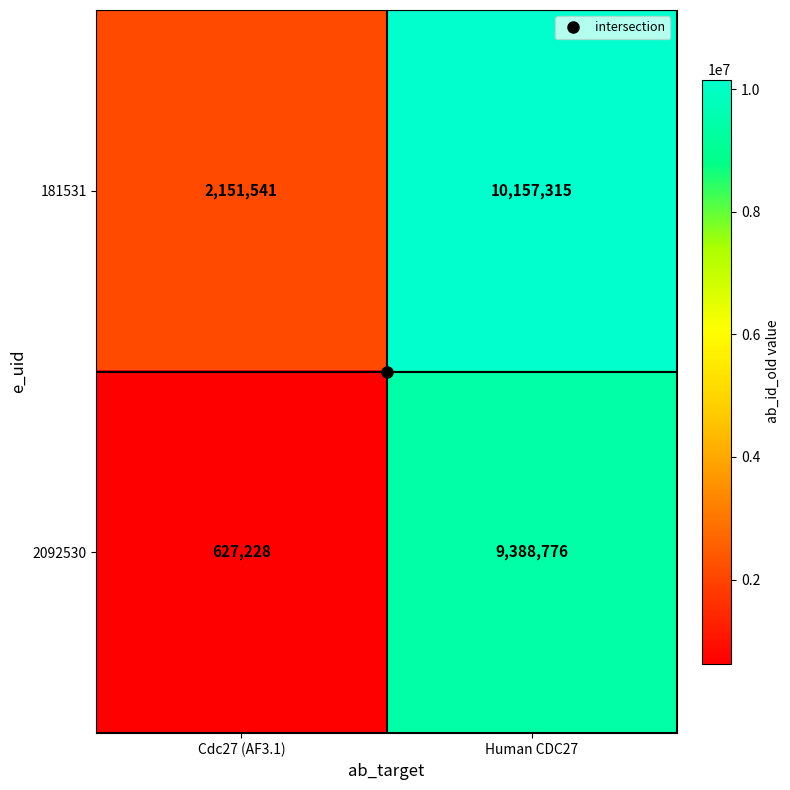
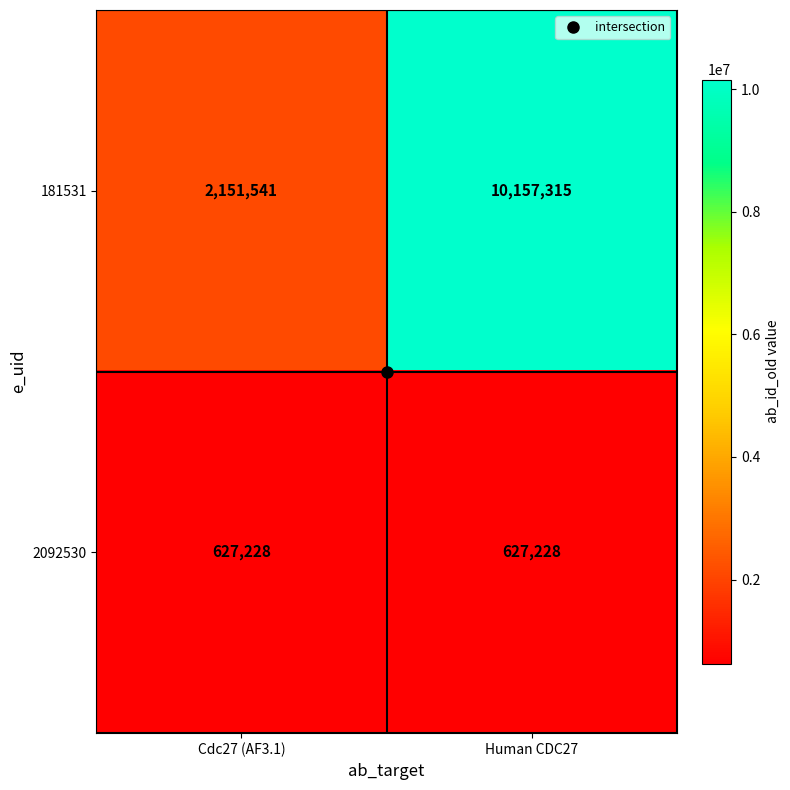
  {
    "181531": {
      "Cdc27 (AF3.1)": "2,151,541",
      "Human CDC27": "10,157,315"
    },
    "2092530": {
      "Cdc27 (AF3.1)": "627,228",
-     "Human CDC27": "9,388,776"
+     "Human CDC27": "627,228"
    }
  }
